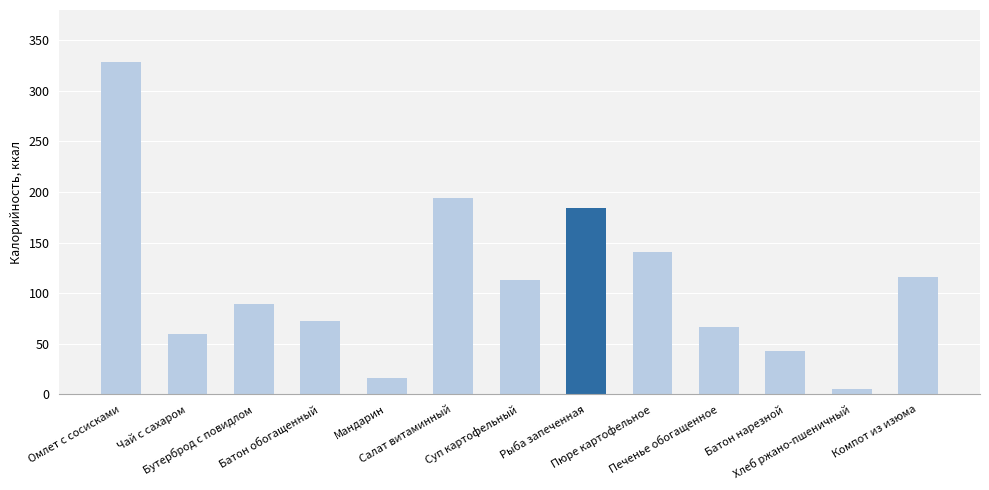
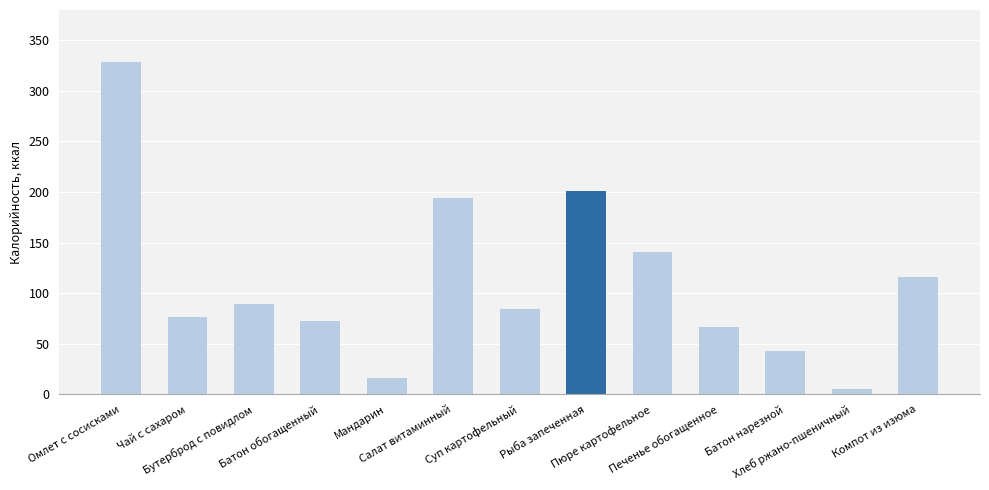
  {
    "Омлет с сосисками": 329,
-   "Чай с сахаром": 60,
+   "Чай с сахаром": 76,
    "Бутерброд с повидлом": 89,
    "Батон обогащенный": 72,
    "Мандарин": 16,
    "Салат витаминный": 194,
-   "Суп картофельный": 113,
-   "Рыба запеченная": 184,
+   "Суп картофельный": 84,
+   "Рыба запеченная": 201,
    "Пюре картофельное": 141,
    "Печенье обогащенное": 67,
    "Батон нарезной": 43,
    "Хлеб ржано-пшеничный": 5,
    "Компот из изюма": 116
  }
